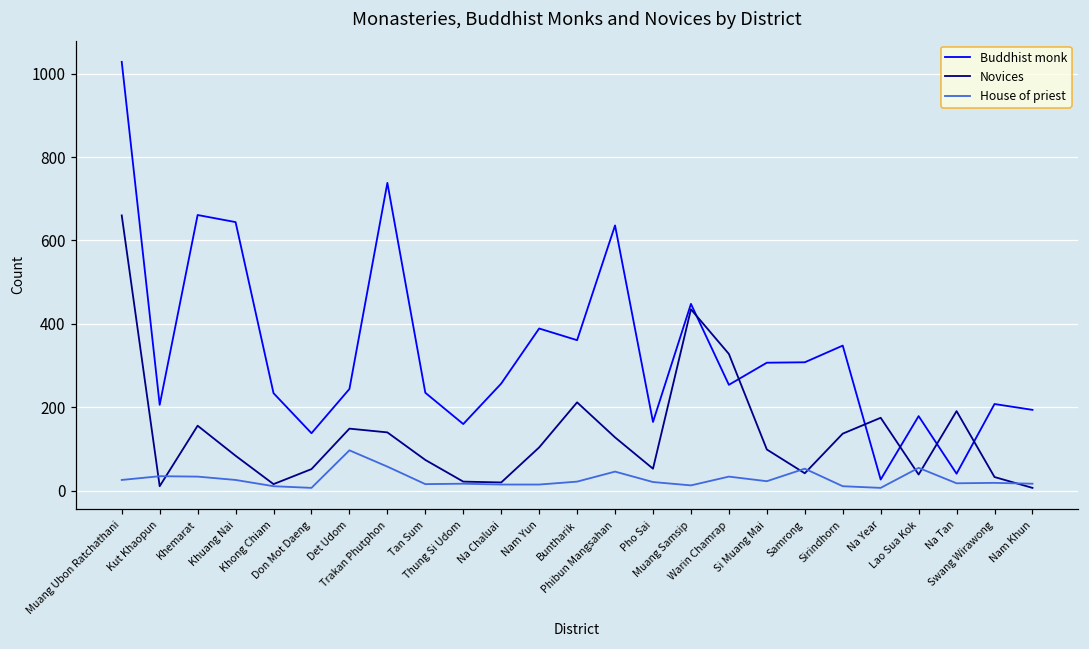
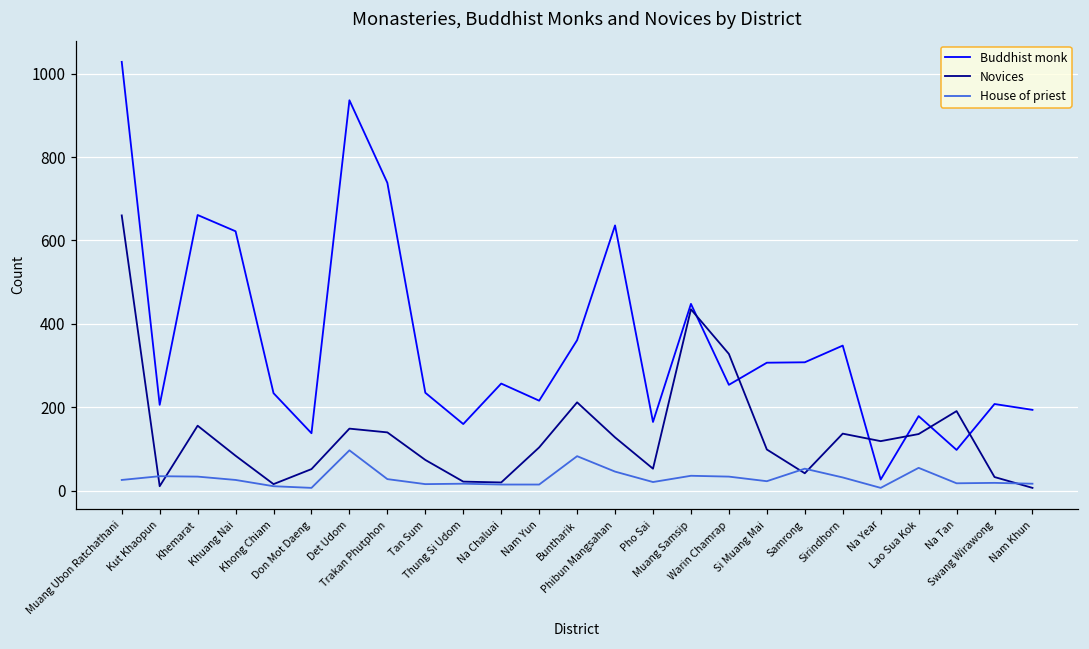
  {
    "Buddhist monk": {
      "Muang Ubon Ratchathani": 1030,
      "Kut Khaopun": 210,
      "Khemarat": 660,
-     "Khuang Nai": 640,
+     "Khuang Nai": 620,
      "Khong Chiam": 230,
      "Don Mot Daeng": 140,
-     "Det Udom": 240,
+     "Det Udom": 940,
      "Trakan Phutphon": 740,
      "Tan Sum": 240,
      "Thung Si Udom": 160,
      "Na Chaluai": 260,
-     "Nam Yun": 390,
+     "Nam Yun": 220,
      "Buntharik": 360,
      "Phibun Mangsahan": 640,
      "Pho Sai": 170,
      "Muang Samsip": 450,
      "Warin Chamrap": 250,
      "Si Muang Mai": 310,
      "Samrong": 310,
      "Sirindhorn": 350,
      "Na Year": 30,
      "Lao Sua Kok": 180,
-     "Na Tan": 40,
+     "Na Tan": 100,
      "Swang Wirawong": 210,
      "Nam Khun": 190
    },
    "Novices": {
      "Muang Ubon Ratchathani": 660,
      "Kut Khaopun": 10,
      "Khemarat": 160,
      "Khuang Nai": 80,
      "Don Mot Daeng": 50,
      "Det Udom": 150,
      "Trakan Phutphon": 140,
      "Tan Sum": 70,
      "Nam Yun": 100,
      "Buntharik": 210,
      "Phibun Mangsahan": 130,
      "Pho Sai": 50,
      "Muang Samsip": 440,
      "Warin Chamrap": 330,
      "Si Muang Mai": 100,
      "Samrong": 40,
      "Sirindhorn": 140,
-     "Na Year": 180,
-     "Lao Sua Kok": 40,
+     "Na Year": 120,
+     "Lao Sua Kok": 140,
      "Na Tan": 190,
      "Swang Wirawong": 30,
      "Nam Khun": 10
    },
    "House of priest": {
      "Muang Ubon Ratchathani": 30,
      "Kut Khaopun": 40,
      "Khemarat": 30,
      "Khuang Nai": 30,
      "Don Mot Daeng": 10,
      "Det Udom": 100,
-     "Trakan Phutphon": 60,
+     "Trakan Phutphon": 30,
      "Tan Sum": 20,
      "Nam Yun": 20,
-     "Buntharik": 20,
+     "Buntharik": 80,
      "Phibun Mangsahan": 50,
      "Pho Sai": 20,
-     "Muang Samsip": 10,
+     "Muang Samsip": 40,
      "Warin Chamrap": 30,
      "Si Muang Mai": 20,
      "Samrong": 50,
-     "Sirindhorn": 10,
+     "Sirindhorn": 30,
      "Na Year": 10,
      "Lao Sua Kok": 60,
      "Na Tan": 20,
      "Swang Wirawong": 20,
      "Nam Khun": 20
    }
  }
